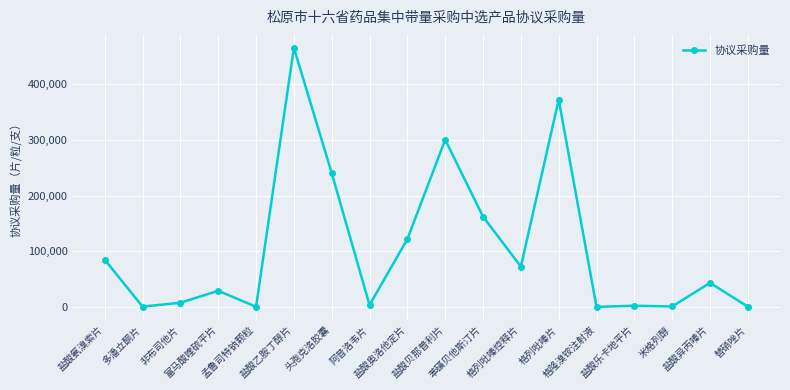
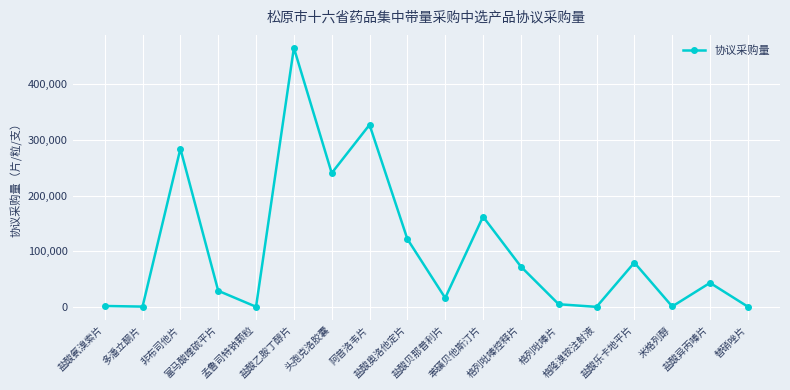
  {
-   "盐酸氨溴索片": "80,000",
+   "盐酸氨溴索片": "0",
    "多潘立酮片": "0",
-   "非布司他片": "10,000",
+   "非布司他片": "280,000",
    "富马酸喹硫平片": "30,000",
    "孟鲁司特钠颗粒": "0",
    "盐酸乙胺丁醇片": "470,000",
    "头孢克洛胶囊": "240,000",
-   "阿昔洛韦片": "0",
+   "阿昔洛韦片": "330,000",
    "盐酸奥洛他定片": "120,000",
-   "盐酸贝那普利片": "300,000",
+   "盐酸贝那普利片": "20,000",
    "苯磺贝他斯汀片": "160,000",
    "格列吡嗪控释片": "70,000",
-   "格列吡嗪片": "370,000",
+   "格列吡嗪片": "10,000",
    "格隆溴铵注射液": "0",
-   "盐酸乐卡地平片": "0",
+   "盐酸乐卡地平片": "80,000",
    "米格列醇": "0",
    "盐酸异丙嗪片": "40,000",
    "替硝唑片": "0"
  }
